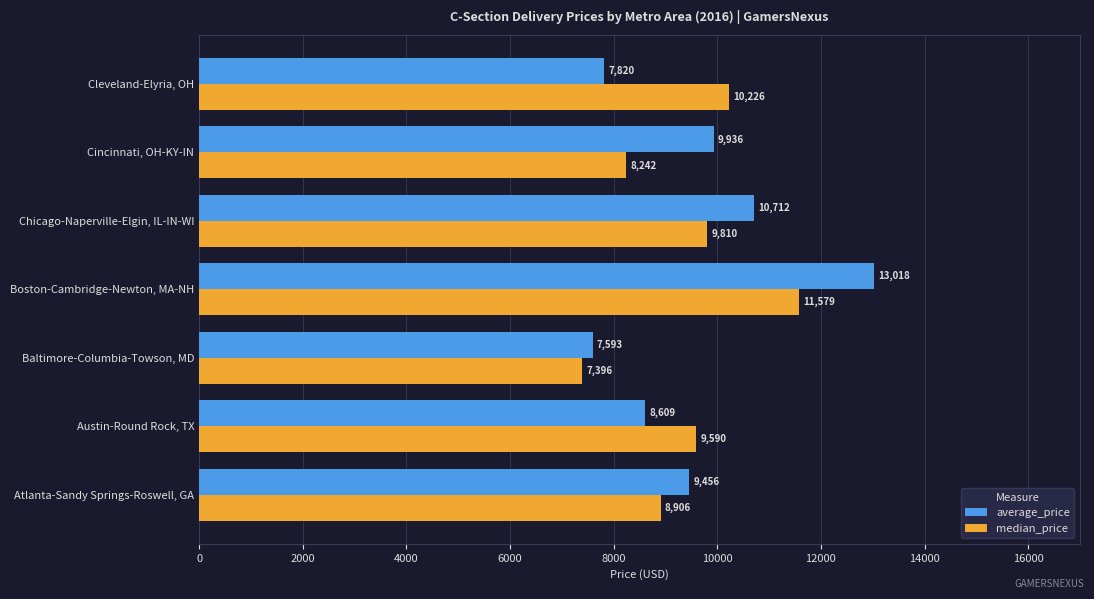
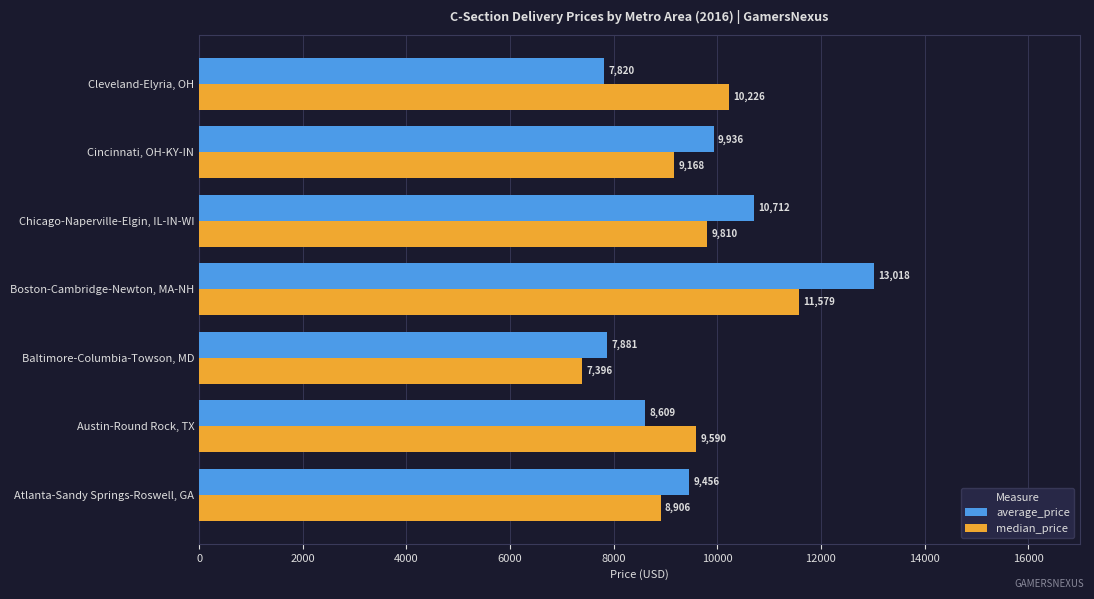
  {
    "average_price": {
      "Cleveland-Elyria, OH": "7,820",
      "Cincinnati, OH-KY-IN": "9,936",
      "Chicago-Naperville-Elgin, IL-IN-WI": "10,712",
      "Boston-Cambridge-Newton, MA-NH": "13,018",
-     "Baltimore-Columbia-Towson, MD": "7,593",
+     "Baltimore-Columbia-Towson, MD": "7,881",
      "Austin-Round Rock, TX": "8,609",
      "Atlanta-Sandy Springs-Roswell, GA": "9,456"
    },
    "median_price": {
      "Cleveland-Elyria, OH": "10,226",
-     "Cincinnati, OH-KY-IN": "8,242",
+     "Cincinnati, OH-KY-IN": "9,168",
      "Chicago-Naperville-Elgin, IL-IN-WI": "9,810",
      "Boston-Cambridge-Newton, MA-NH": "11,579",
      "Baltimore-Columbia-Towson, MD": "7,396",
      "Austin-Round Rock, TX": "9,590",
      "Atlanta-Sandy Springs-Roswell, GA": "8,906"
    }
  }
